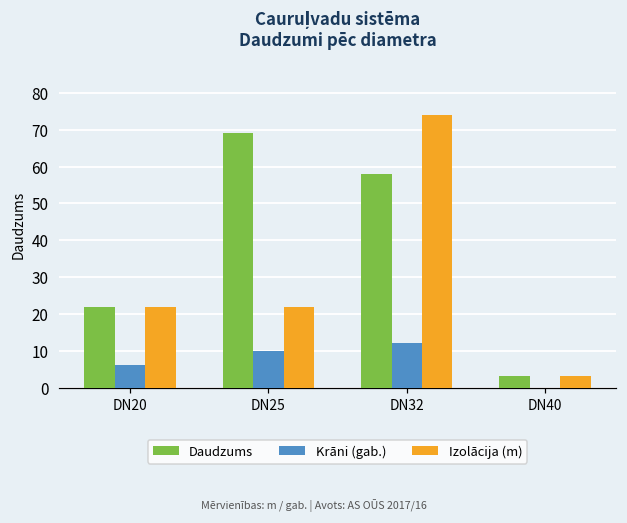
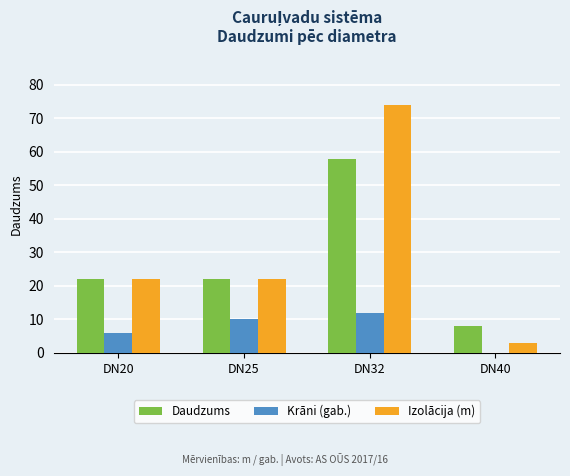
  {
    "Daudzums": {
      "DN20": 22,
-     "DN25": 69,
+     "DN25": 22,
      "DN32": 58,
-     "DN40": 3
+     "DN40": 8
    },
    "Krāni (gab.)": {
      "DN20": 6,
      "DN25": 10,
      "DN32": 12,
      "DN40": 0
    },
    "Izolācija (m)": {
      "DN20": 22,
      "DN25": 22,
      "DN32": 74,
      "DN40": 3
    }
  }
